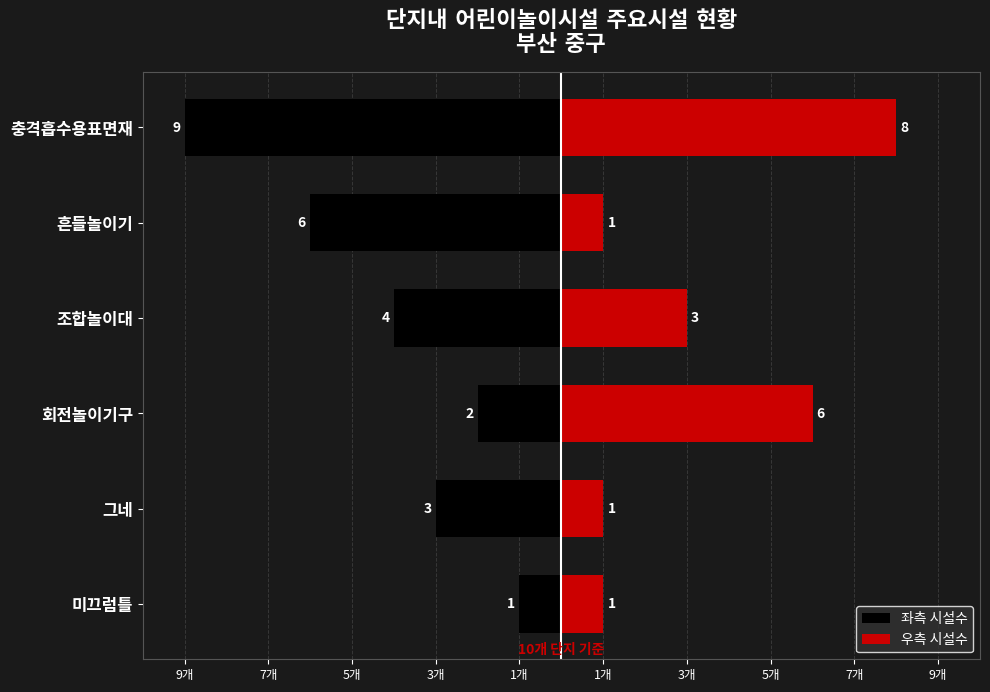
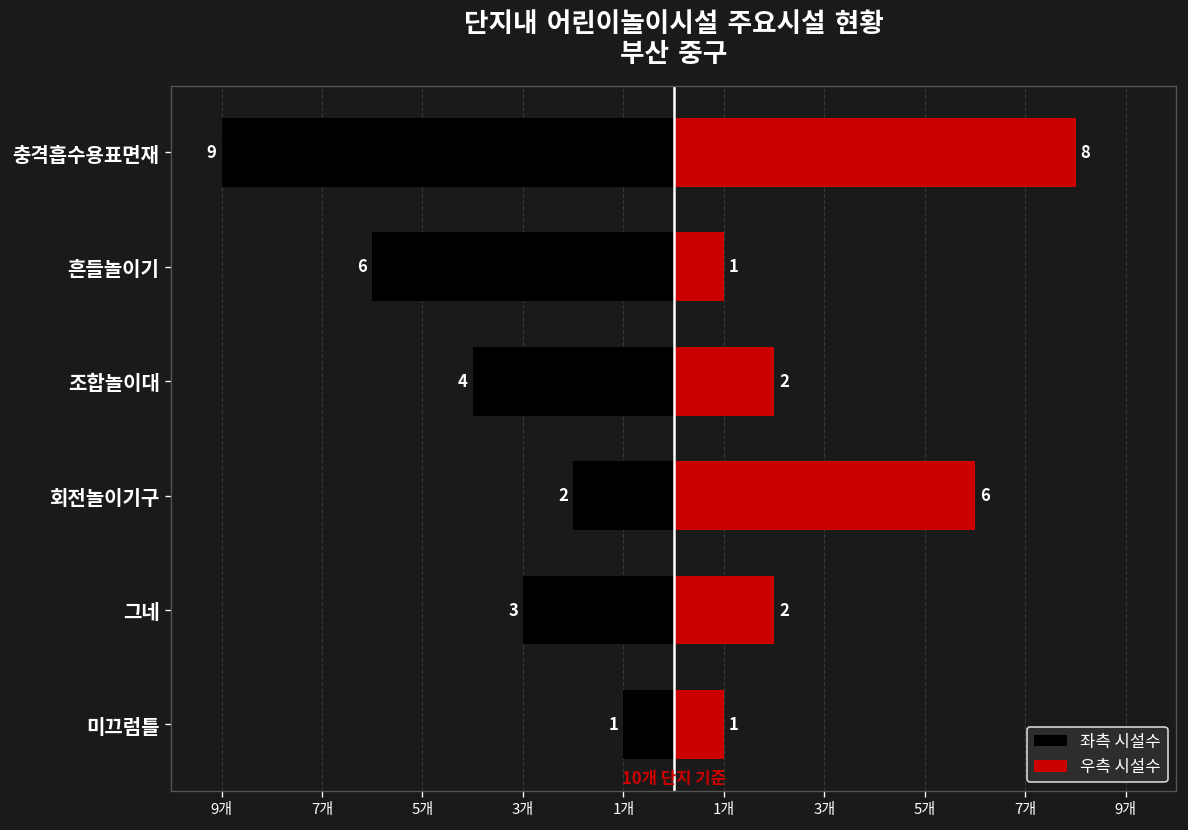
  {
    "우측 시설수": {
      "충격흡수용표면재": 8,
      "흔들놀이기": 1,
-     "조합놀이대": 3,
+     "조합놀이대": 2,
      "회전놀이기구": 6,
-     "그네": 1,
+     "그네": 2,
      "미끄럼틀": 1
    }
  }
